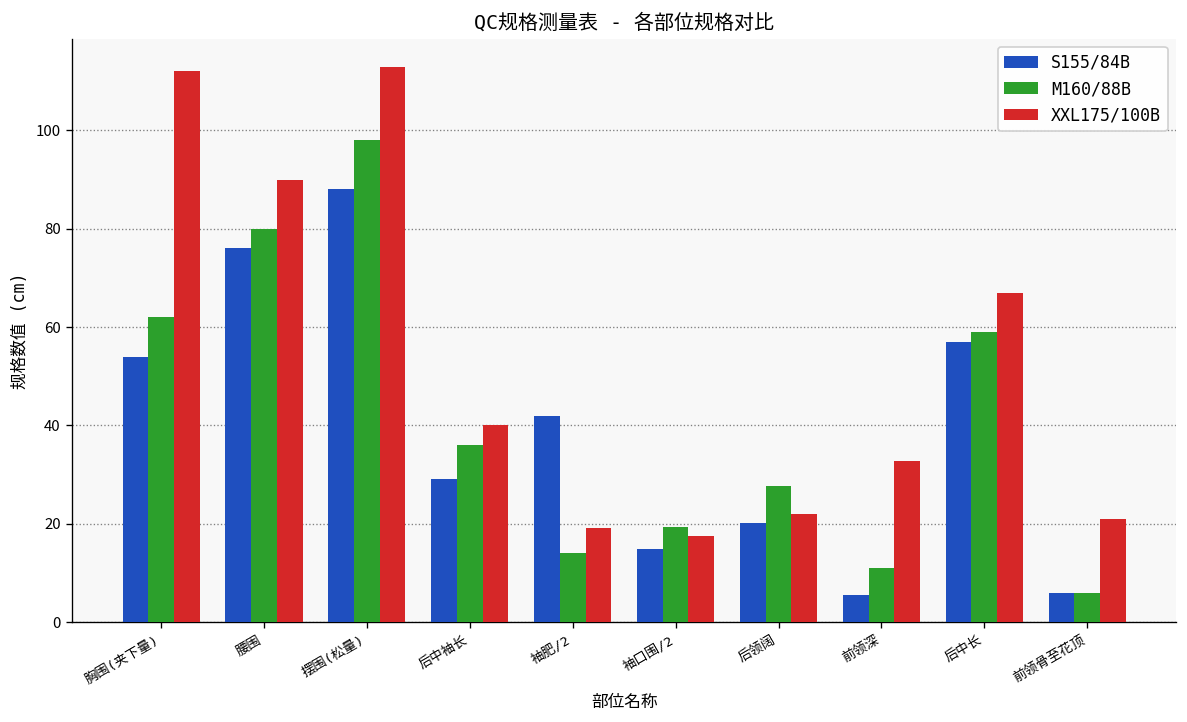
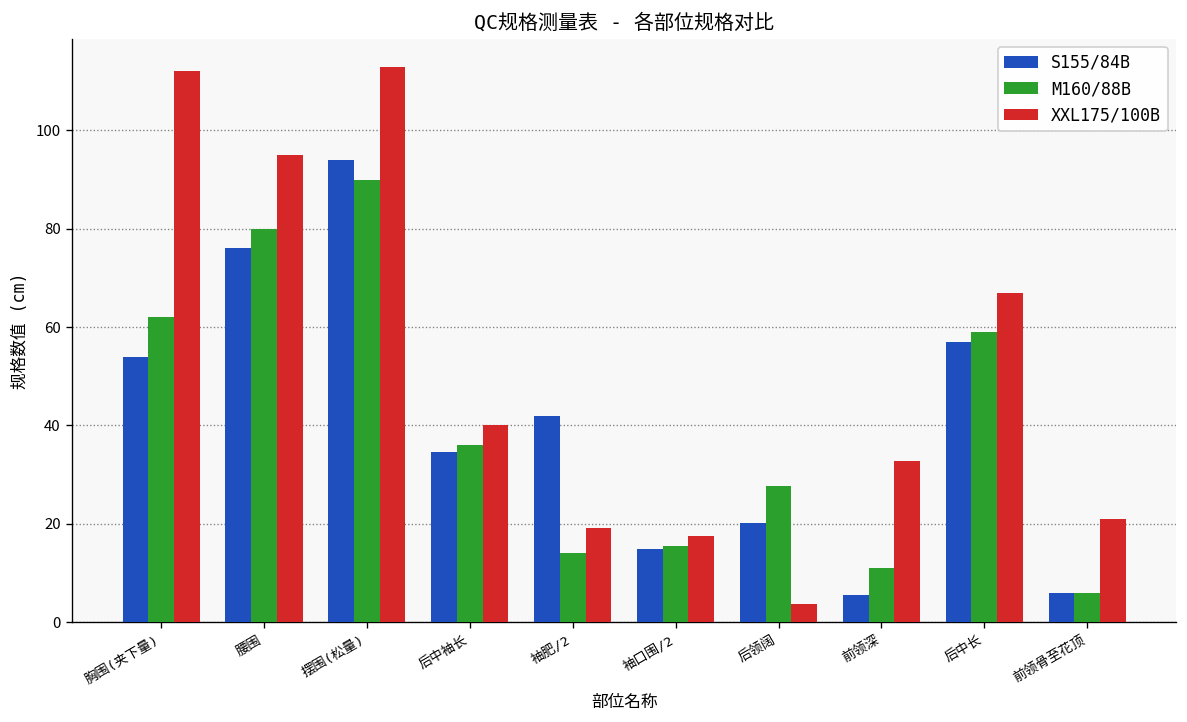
  {
    "S155/84B": {
      "胸围(夹下量)": 54,
      "腰围": 76,
-     "摆围(松量)": 88,
-     "后中袖长": 29,
+     "摆围(松量)": 94,
+     "后中袖长": 35,
      "袖肥/2": 42,
      "袖口围/2": 15,
      "后领阔": 20,
      "前领深": 6,
      "后中长": 57,
      "前领骨至花顶": 6
    },
    "M160/88B": {
      "胸围(夹下量)": 62,
      "腰围": 80,
-     "摆围(松量)": 98,
+     "摆围(松量)": 90,
      "后中袖长": 36,
      "袖肥/2": 14,
-     "袖口围/2": 19,
+     "袖口围/2": 16,
      "后领阔": 28,
      "前领深": 11,
      "后中长": 59,
      "前领骨至花顶": 6
    },
    "XXL175/100B": {
      "胸围(夹下量)": 112,
-     "腰围": 90,
+     "腰围": 95,
      "摆围(松量)": 113,
      "后中袖长": 40,
      "袖肥/2": 19,
      "袖口围/2": 18,
-     "后领阔": 22,
+     "后领阔": 4,
      "前领深": 33,
      "后中长": 67,
      "前领骨至花顶": 21
    }
  }
